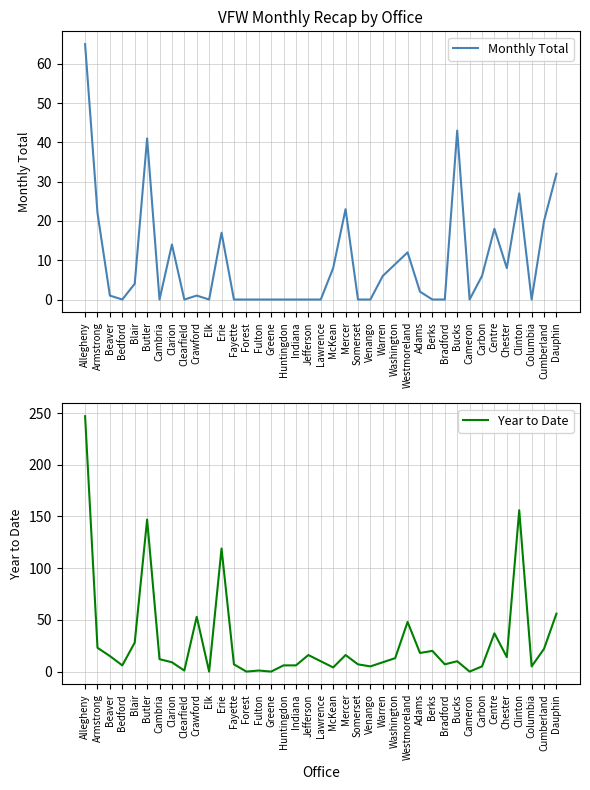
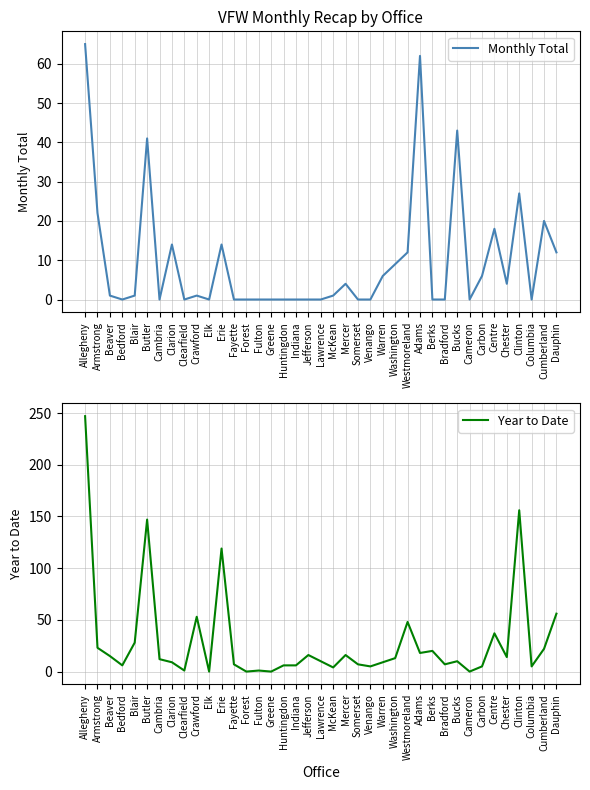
  {
    "VFW Monthly Recap by Office": {
      "Allegheny": 65,
      "Armstrong": 22,
      "Beaver": 1,
      "Bedford": 0,
-     "Blair": 4,
+     "Blair": 1,
      "Butler": 41,
      "Cambria": 0,
      "Clarion": 14,
      "Clearfield": 0,
      "Crawford": 1,
      "Elk": 0,
-     "Erie": 17,
+     "Erie": 14,
      "Fayette": 0,
      "Forest": 0,
      "Fulton": 0,
      "Greene": 0,
      "Huntingdon": 0,
      "Indiana": 0,
      "Jefferson": 0,
      "Lawrence": 0,
-     "McKean": 8,
-     "Mercer": 23,
+     "McKean": 1,
+     "Mercer": 4,
      "Somerset": 0,
      "Venango": 0,
      "Warren": 6,
      "Washington": 9,
      "Westmoreland": 12,
-     "Adams": 2,
+     "Adams": 62,
      "Berks": 0,
      "Bradford": 0,
      "Bucks": 43,
      "Cameron": 0,
      "Carbon": 6,
      "Centre": 18,
-     "Chester": 8,
+     "Chester": 4,
      "Clinton": 27,
      "Columbia": 0,
      "Cumberland": 20,
-     "Dauphin": 32
+     "Dauphin": 12
    }
  }
